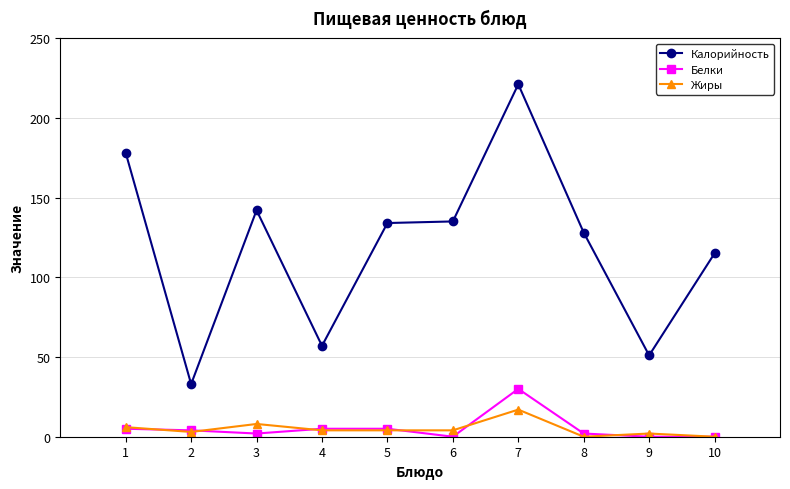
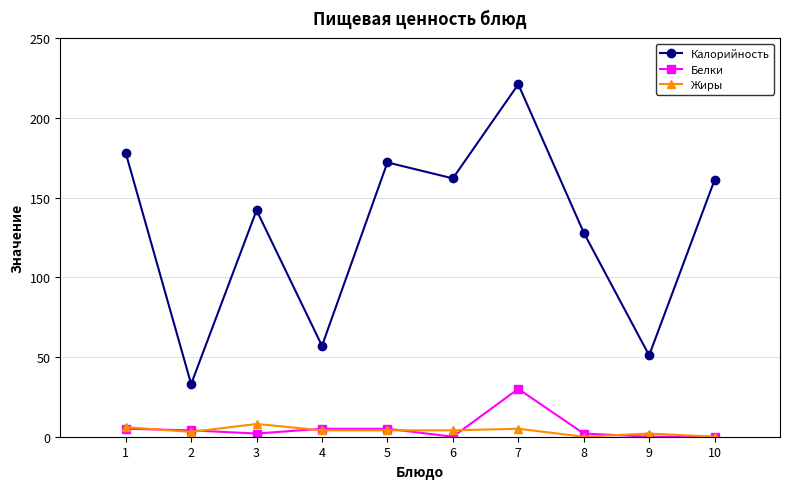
  {
    "Калорийность": {
      "1": 178,
      "2": 33,
      "3": 142,
      "4": 57,
-     "5": 134,
-     "6": 135,
+     "5": 172,
+     "6": 162,
      "7": 221,
      "8": 128,
      "9": 51,
-     "10": 115
+     "10": 161
    },
    "Белки": {
      "3": 2,
      "6": 0,
      "7": 30,
      "8": 2,
      "9": 0
    },
    "Жиры": {
      "3": 8,
      "6": 4,
-     "7": 17,
+     "7": 5,
      "8": 0,
      "9": 2
    }
  }
